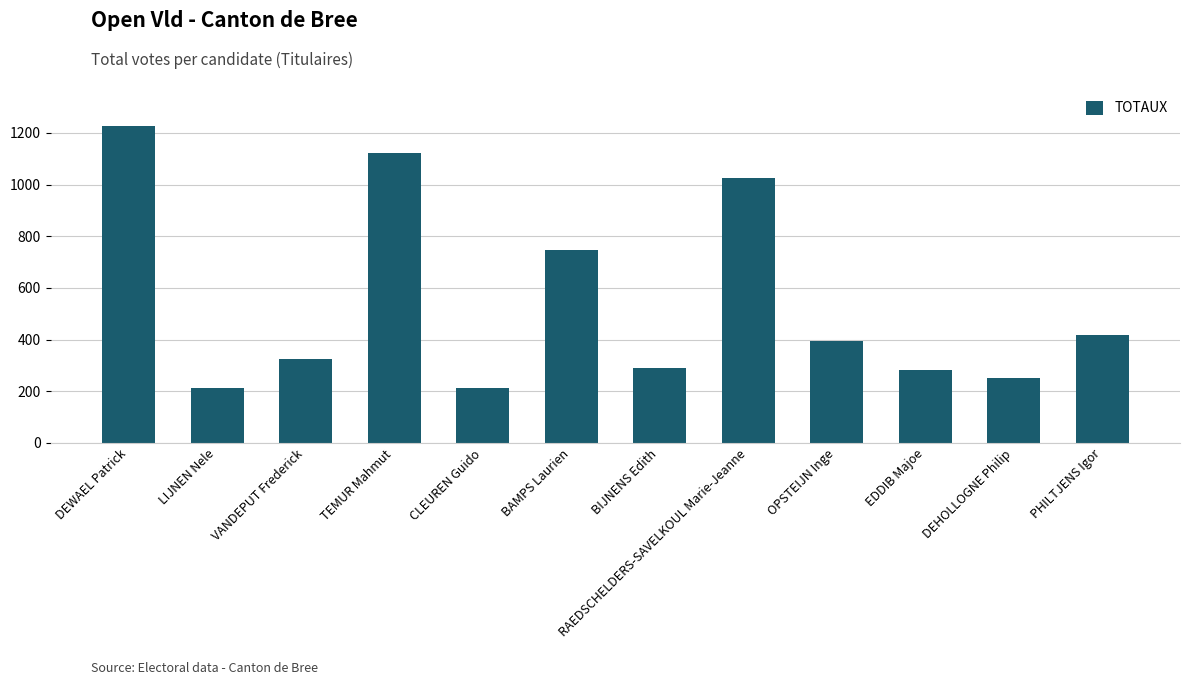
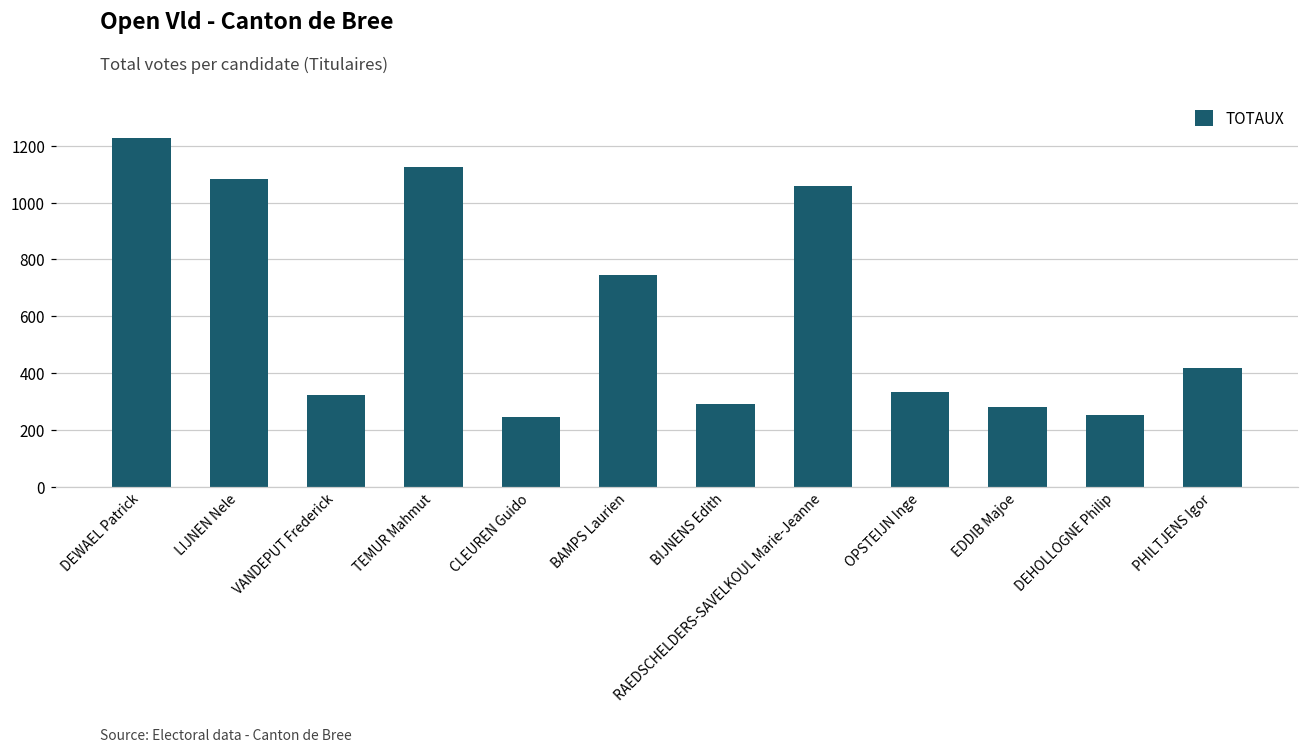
  {
    "DEWAEL Patrick": 1230,
-   "LIJNEN Nele": 210,
+   "LIJNEN Nele": 1080,
    "VANDEPUT Frederick": 320,
    "TEMUR Mahmut": 1120,
-   "CLEUREN Guido": 210,
+   "CLEUREN Guido": 250,
    "BAMPS Laurien": 750,
    "BIJNENS Edith": 290,
-   "RAEDSCHELDERS-SAVELKOUL Marie-Jeanne": 1030,
-   "OPSTEIJN Inge": 400,
+   "RAEDSCHELDERS-SAVELKOUL Marie-Jeanne": 1060,
+   "OPSTEIJN Inge": 330,
    "EDDIB Majoe": 280,
    "DEHOLLOGNE Philip": 250,
    "PHILTJENS Igor": 420
  }
